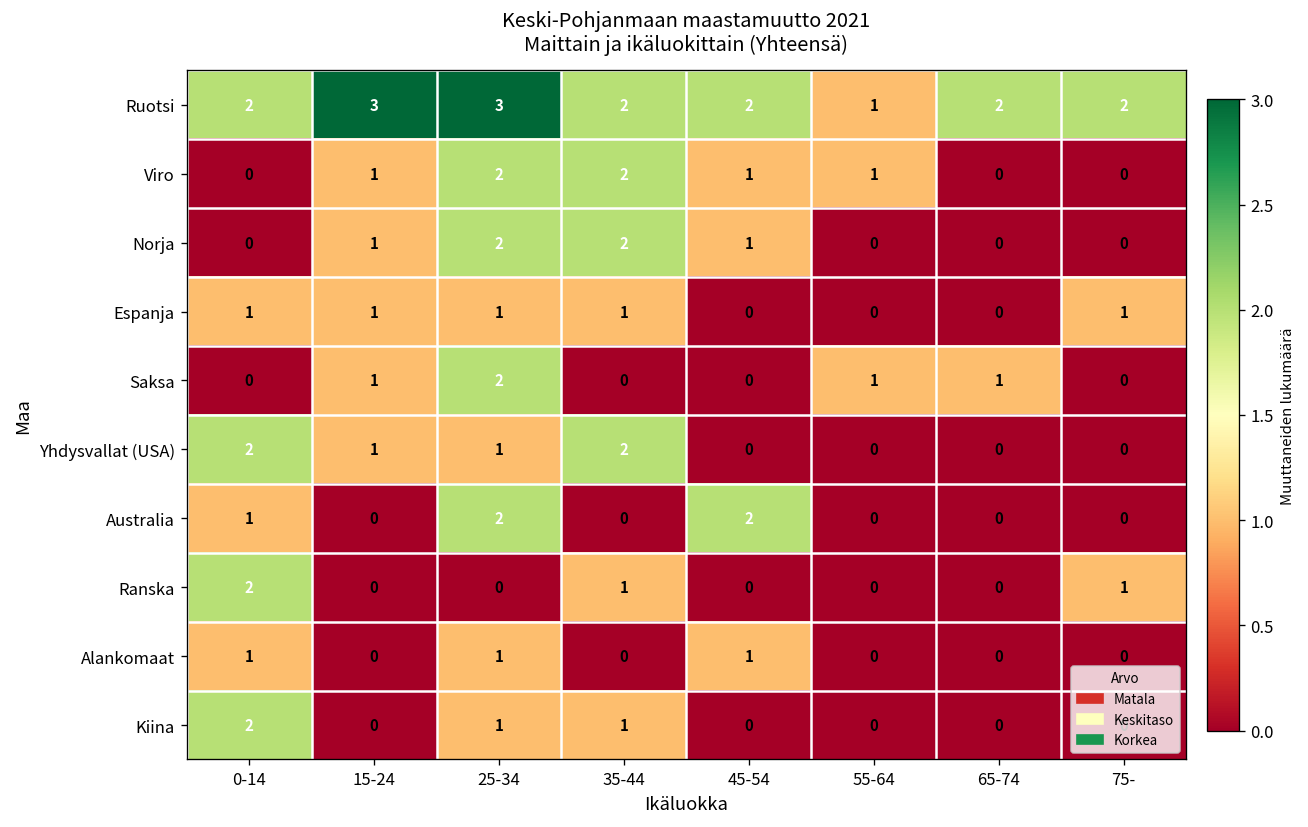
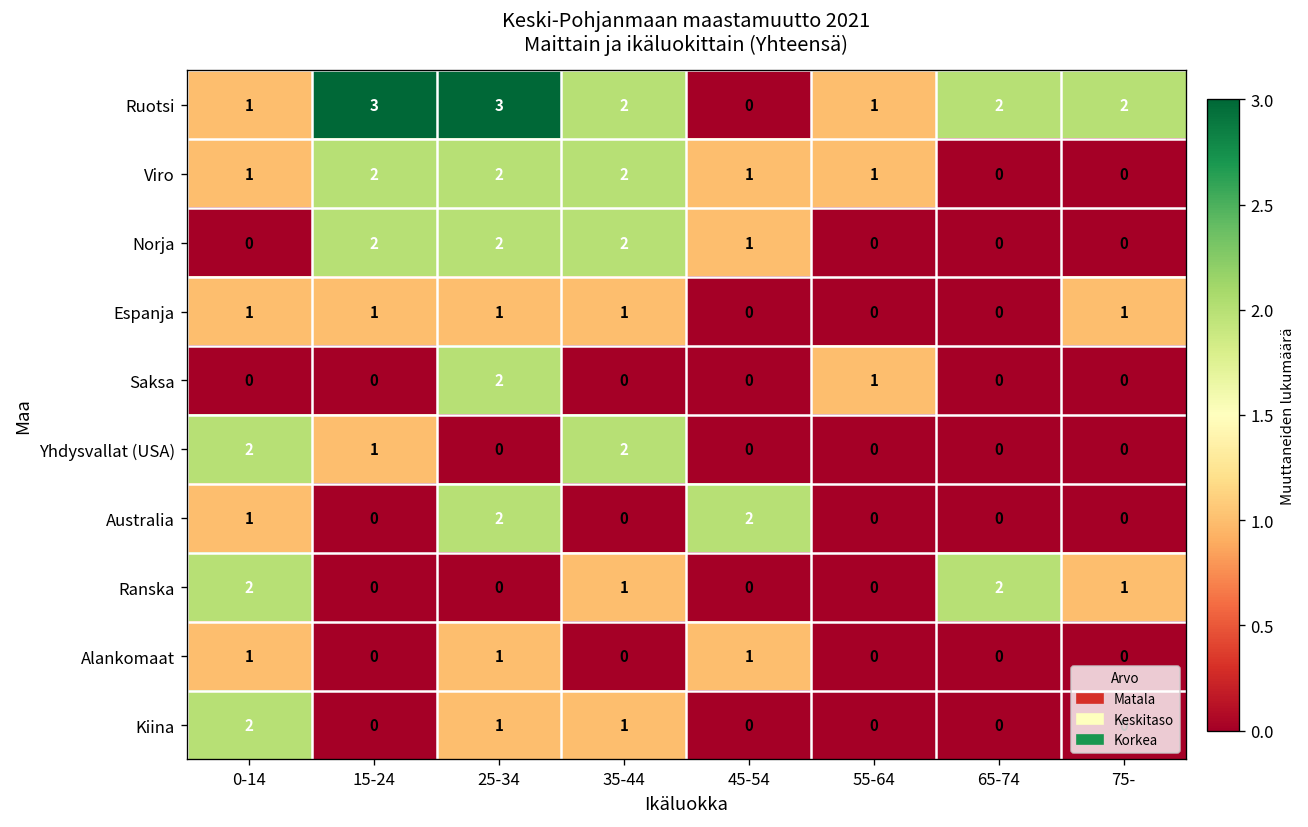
  {
    "Ruotsi": {
-     "0-14": 2,
+     "0-14": 1,
      "15-24": 3,
      "25-34": 3,
      "35-44": 2,
-     "45-54": 2,
+     "45-54": 0,
      "55-64": 1,
      "65-74": 2,
      "75-": 2
    },
    "Viro": {
-     "0-14": 0,
-     "15-24": 1,
+     "0-14": 1,
+     "15-24": 2,
      "25-34": 2,
      "35-44": 2,
      "45-54": 1,
      "55-64": 1,
      "65-74": 0,
      "75-": 0
    },
    "Norja": {
      "0-14": 0,
-     "15-24": 1,
+     "15-24": 2,
      "25-34": 2,
      "35-44": 2,
      "45-54": 1,
      "55-64": 0,
      "65-74": 0,
      "75-": 0
    },
    "Espanja": {
      "0-14": 1,
      "15-24": 1,
      "25-34": 1,
      "35-44": 1,
      "45-54": 0,
      "55-64": 0,
      "65-74": 0,
      "75-": 1
    },
    "Saksa": {
      "0-14": 0,
-     "15-24": 1,
+     "15-24": 0,
      "25-34": 2,
      "35-44": 0,
      "45-54": 0,
      "55-64": 1,
-     "65-74": 1,
+     "65-74": 0,
      "75-": 0
    },
    "Yhdysvallat (USA)": {
      "0-14": 2,
      "15-24": 1,
-     "25-34": 1,
+     "25-34": 0,
      "35-44": 2,
      "45-54": 0,
      "55-64": 0,
      "65-74": 0,
      "75-": 0
    },
    "Australia": {
      "0-14": 1,
      "15-24": 0,
      "25-34": 2,
      "35-44": 0,
      "45-54": 2,
      "55-64": 0,
      "65-74": 0,
      "75-": 0
    },
    "Ranska": {
      "0-14": 2,
      "15-24": 0,
      "25-34": 0,
      "35-44": 1,
      "45-54": 0,
      "55-64": 0,
-     "65-74": 0,
+     "65-74": 2,
      "75-": 1
    },
    "Alankomaat": {
      "0-14": 1,
      "15-24": 0,
      "25-34": 1,
      "35-44": 0,
      "45-54": 1,
      "55-64": 0,
      "65-74": 0,
      "75-": 0
    },
    "Kiina": {
      "0-14": 2,
      "15-24": 0,
      "25-34": 1,
      "35-44": 1,
      "45-54": 0,
      "55-64": 0,
      "65-74": 0
    }
  }
